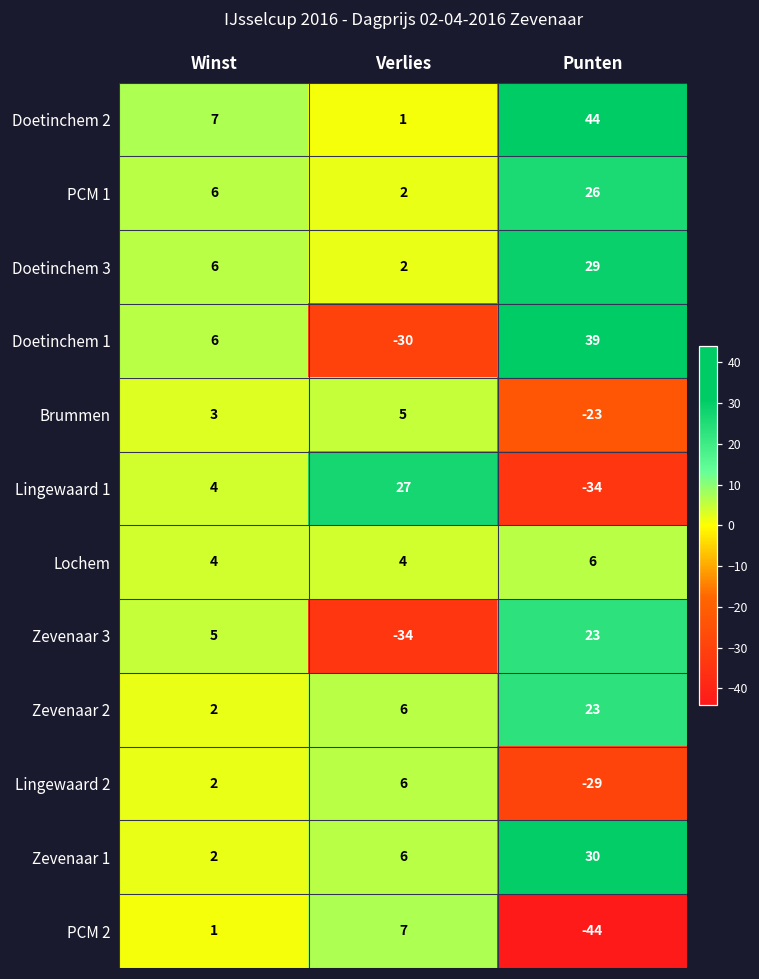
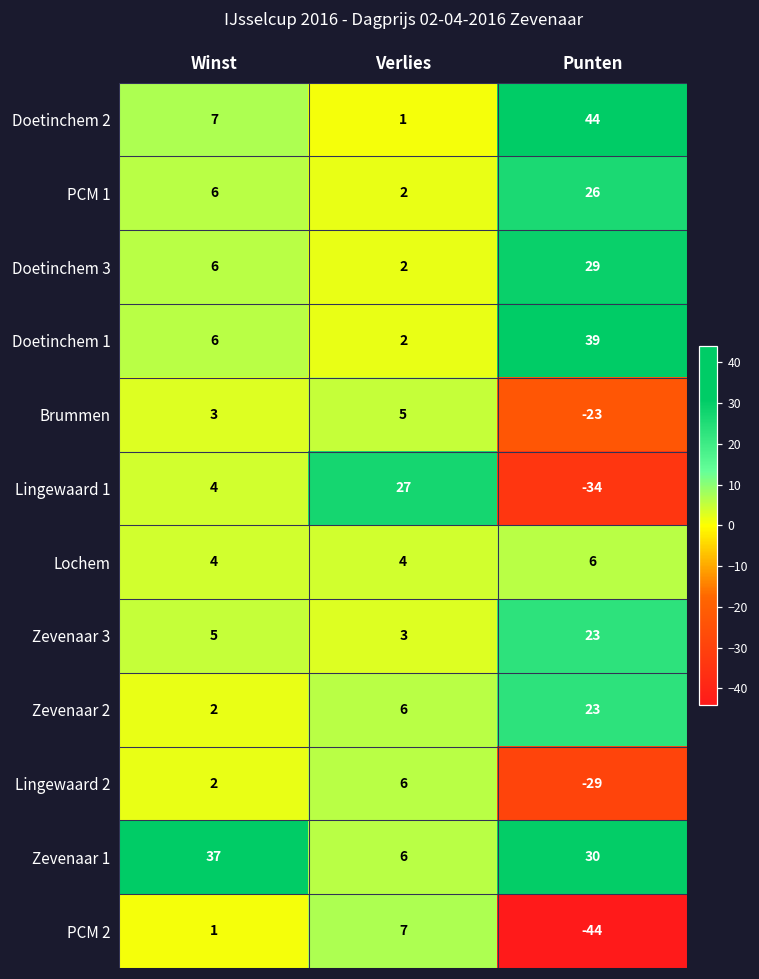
  {
    "Doetinchem 2": {
      "Winst": 7,
      "Verlies": 1,
      "Punten": 44
    },
    "PCM 1": {
      "Winst": 6,
      "Verlies": 2,
      "Punten": 26
    },
    "Doetinchem 3": {
      "Winst": 6,
      "Verlies": 2,
      "Punten": 29
    },
    "Doetinchem 1": {
      "Winst": 6,
-     "Verlies": -30,
+     "Verlies": 2,
      "Punten": 39
    },
    "Brummen": {
      "Winst": 3,
      "Verlies": 5,
      "Punten": -23
    },
    "Lingewaard 1": {
      "Winst": 4,
      "Verlies": 27,
      "Punten": -34
    },
    "Lochem": {
      "Winst": 4,
      "Verlies": 4,
      "Punten": 6
    },
    "Zevenaar 3": {
      "Winst": 5,
-     "Verlies": -34,
+     "Verlies": 3,
      "Punten": 23
    },
    "Zevenaar 2": {
      "Winst": 2,
      "Verlies": 6,
      "Punten": 23
    },
    "Lingewaard 2": {
      "Winst": 2,
      "Verlies": 6,
      "Punten": -29
    },
    "Zevenaar 1": {
-     "Winst": 2,
+     "Winst": 37,
      "Verlies": 6,
      "Punten": 30
    },
    "PCM 2": {
      "Winst": 1,
      "Verlies": 7,
      "Punten": -44
    }
  }
